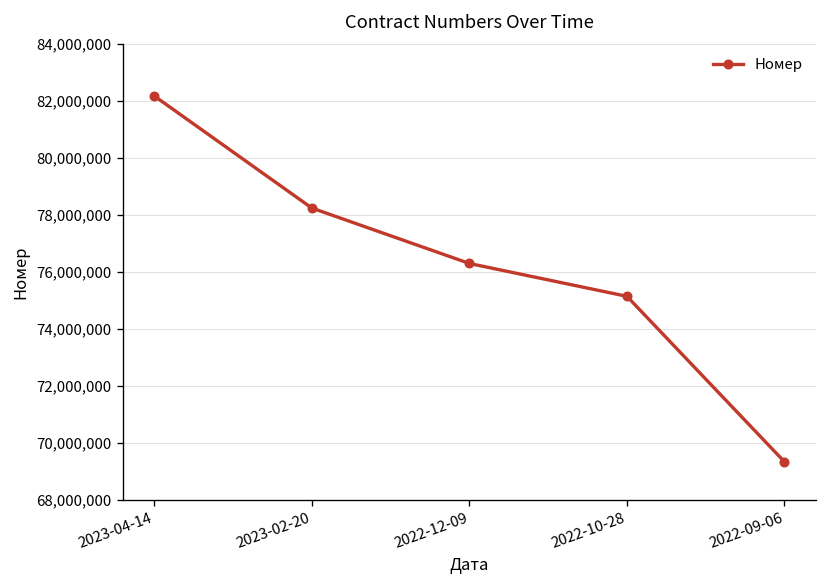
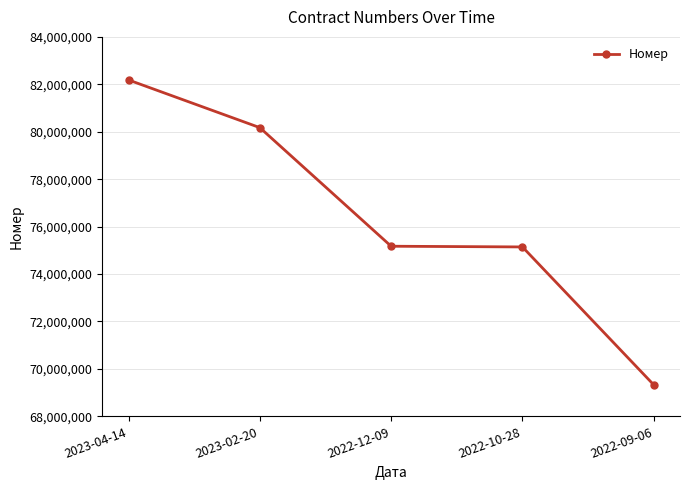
  {
    "2023-04-14": "82,200,000",
-   "2023-02-20": "78,200,000",
-   "2022-12-09": "76,300,000",
+   "2023-02-20": "80,200,000",
+   "2022-12-09": "75,200,000",
    "2022-10-28": "75,100,000",
    "2022-09-06": "69,300,000"
  }
